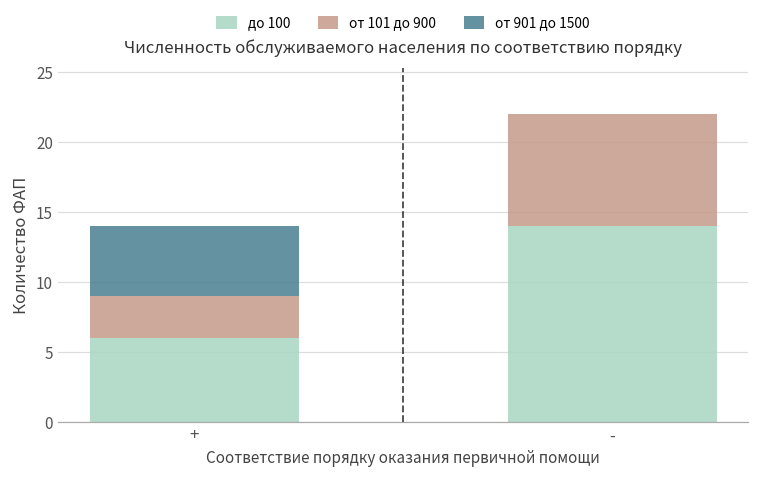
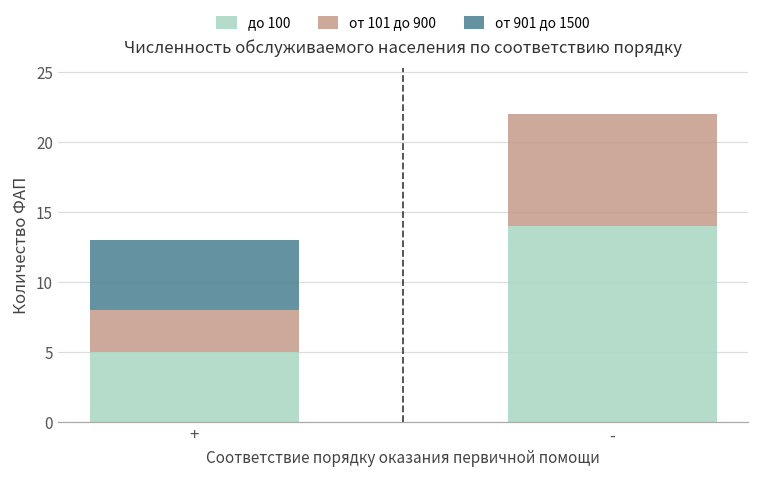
  {
    "до 100": {
-     "+": 6,
+     "+": 5,
      "-": 14
    },
    "от 101 до 900": {
      "+": 3,
      "-": 8
    },
    "от 901 до 1500": {
      "+": 5,
      "-": 0
    }
  }
